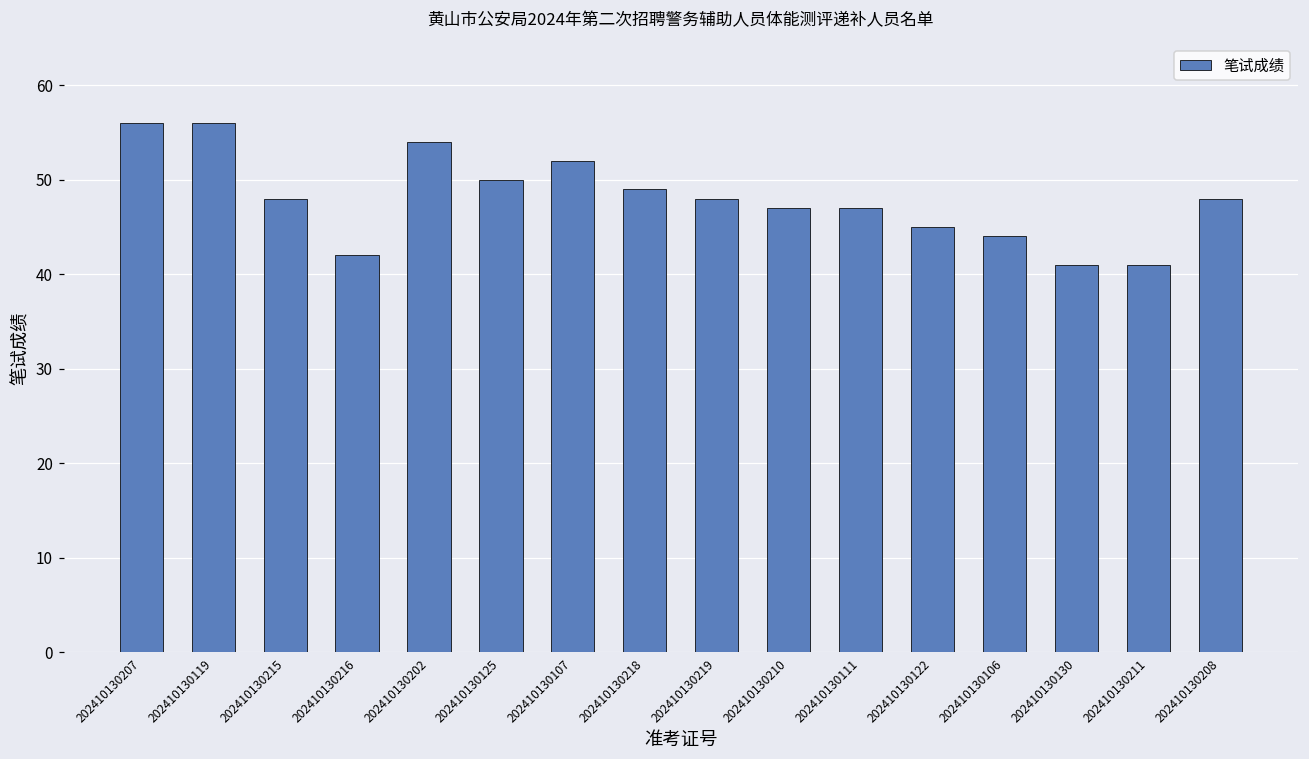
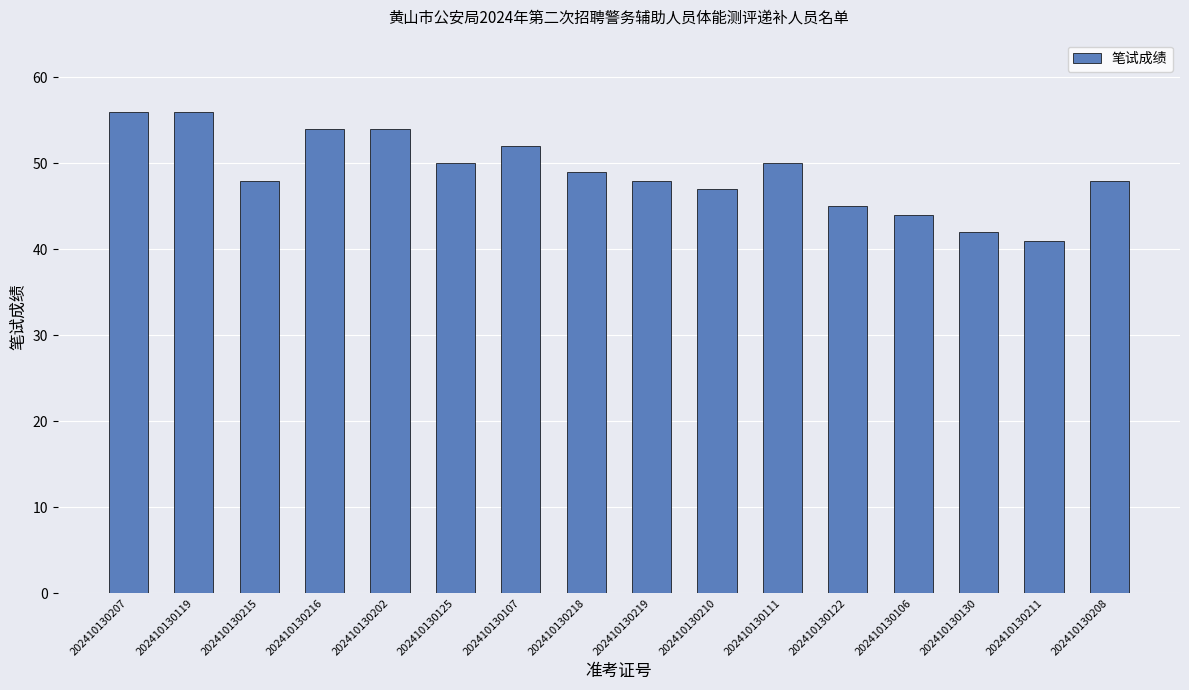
  {
    "202410130207": 56,
    "202410130119": 56,
    "202410130215": 48,
-   "202410130216": 42,
+   "202410130216": 54,
    "202410130202": 54,
    "202410130125": 50,
    "202410130107": 52,
    "202410130218": 49,
    "202410130219": 48,
    "202410130210": 47,
-   "202410130111": 47,
+   "202410130111": 50,
    "202410130122": 45,
    "202410130106": 44,
-   "202410130130": 41,
+   "202410130130": 42,
    "202410130211": 41,
    "202410130208": 48
  }
